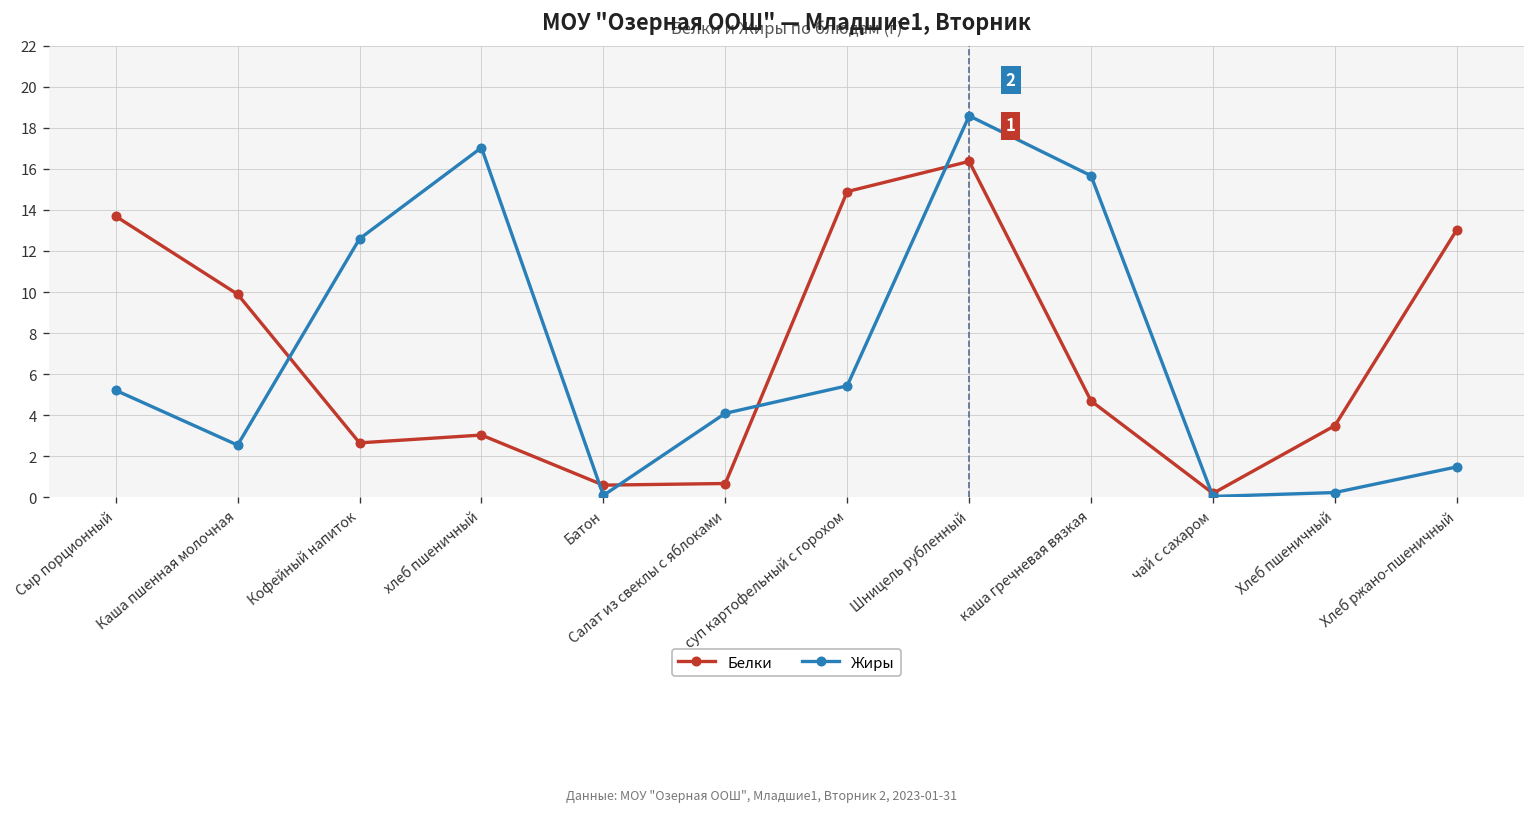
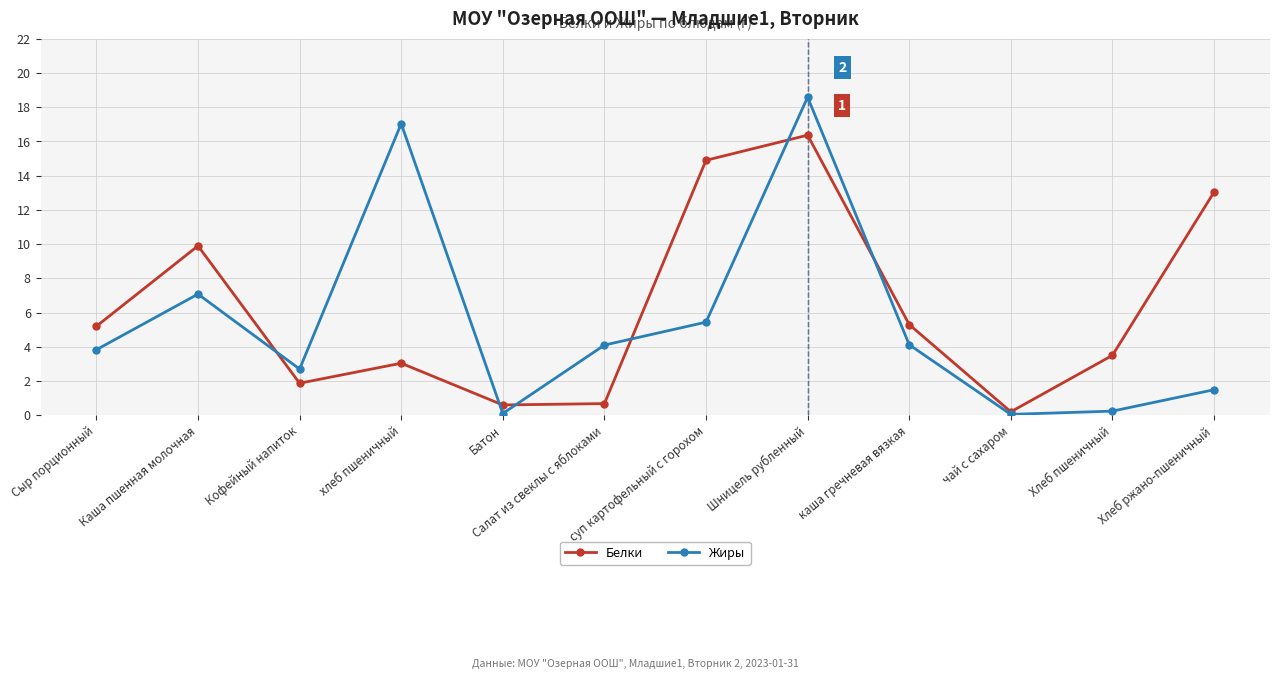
  {
    "Белки": {
-     "Сыр порционный": 13.7,
+     "Сыр порционный": 5.2,
      "Каша пшенная молочная": 9.9,
-     "Кофейный напиток": 2.7,
+     "Кофейный напиток": 1.9,
      "хлеб пшеничный": 3.0,
      "Батон": 0.6,
      "Салат из свеклы с яблоками": 0.7,
      "суп картофельный с горохом": 14.9,
      "Шницель рубленный": 16.4,
-     "каша гречневая вязкая": 4.7,
+     "каша гречневая вязкая": 5.3,
      "чай с сахаром": 0.2,
      "Хлеб пшеничный": 3.5,
      "Хлеб ржано-пшеничный": 13.0
    },
    "Жиры": {
-     "Сыр порционный": 5.2,
-     "Каша пшенная молочная": 2.6,
-     "Кофейный напиток": 12.6,
+     "Сыр порционный": 3.8,
+     "Каша пшенная молочная": 7.1,
+     "Кофейный напиток": 2.7,
      "хлеб пшеничный": 17.0,
      "Батон": 0.1,
      "Салат из свеклы с яблоками": 4.1,
      "суп картофельный с горохом": 5.4,
      "Шницель рубленный": 18.6,
-     "каша гречневая вязкая": 15.7,
+     "каша гречневая вязкая": 4.1,
      "чай с сахаром": 0.1,
      "Хлеб пшеничный": 0.2,
      "Хлеб ржано-пшеничный": 1.5
    }
  }
